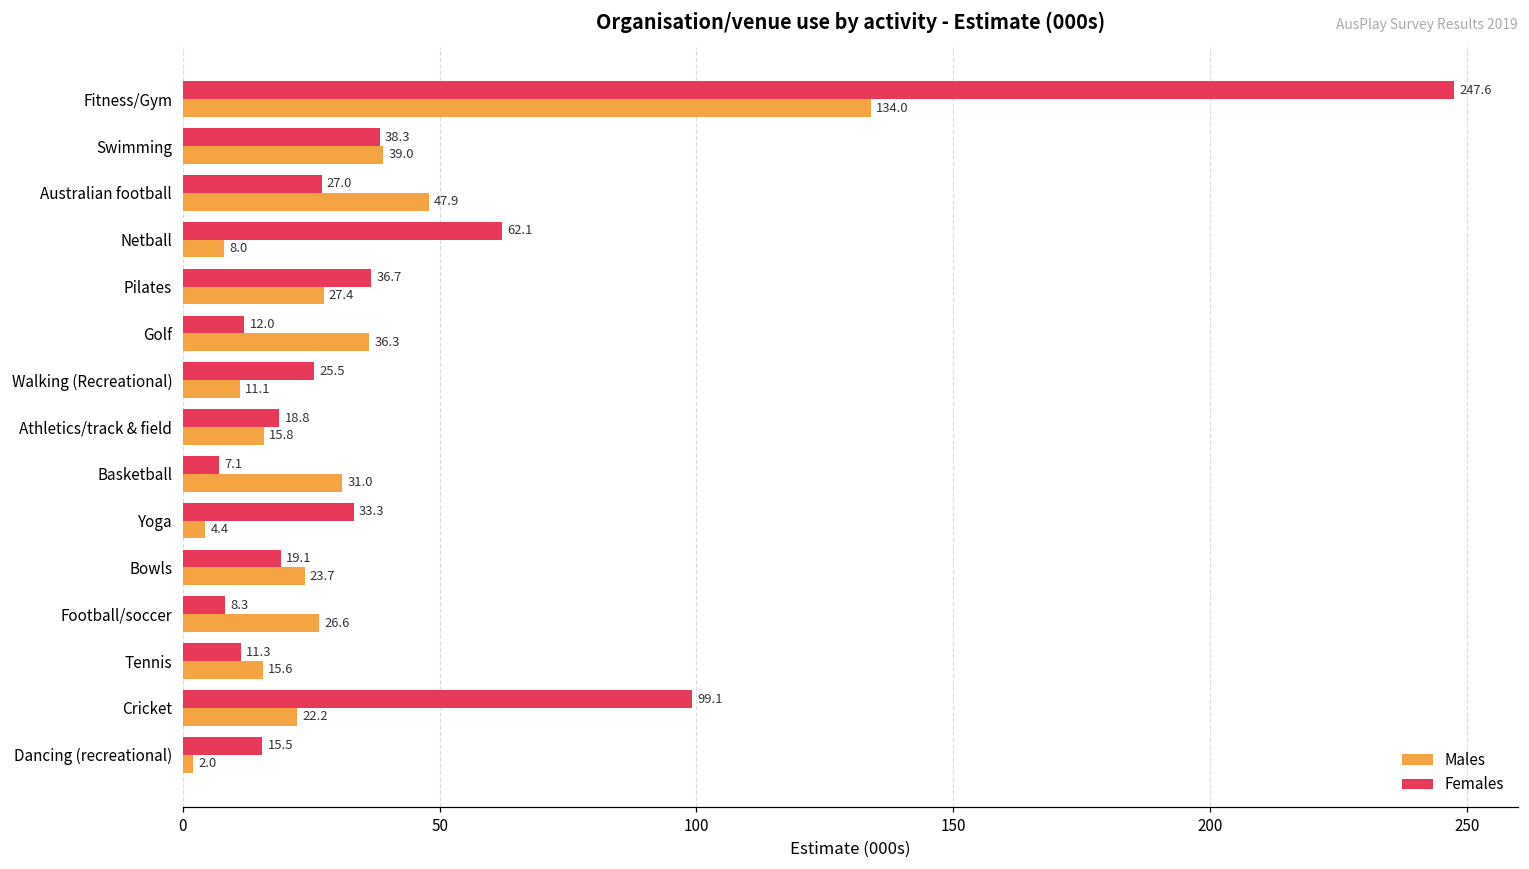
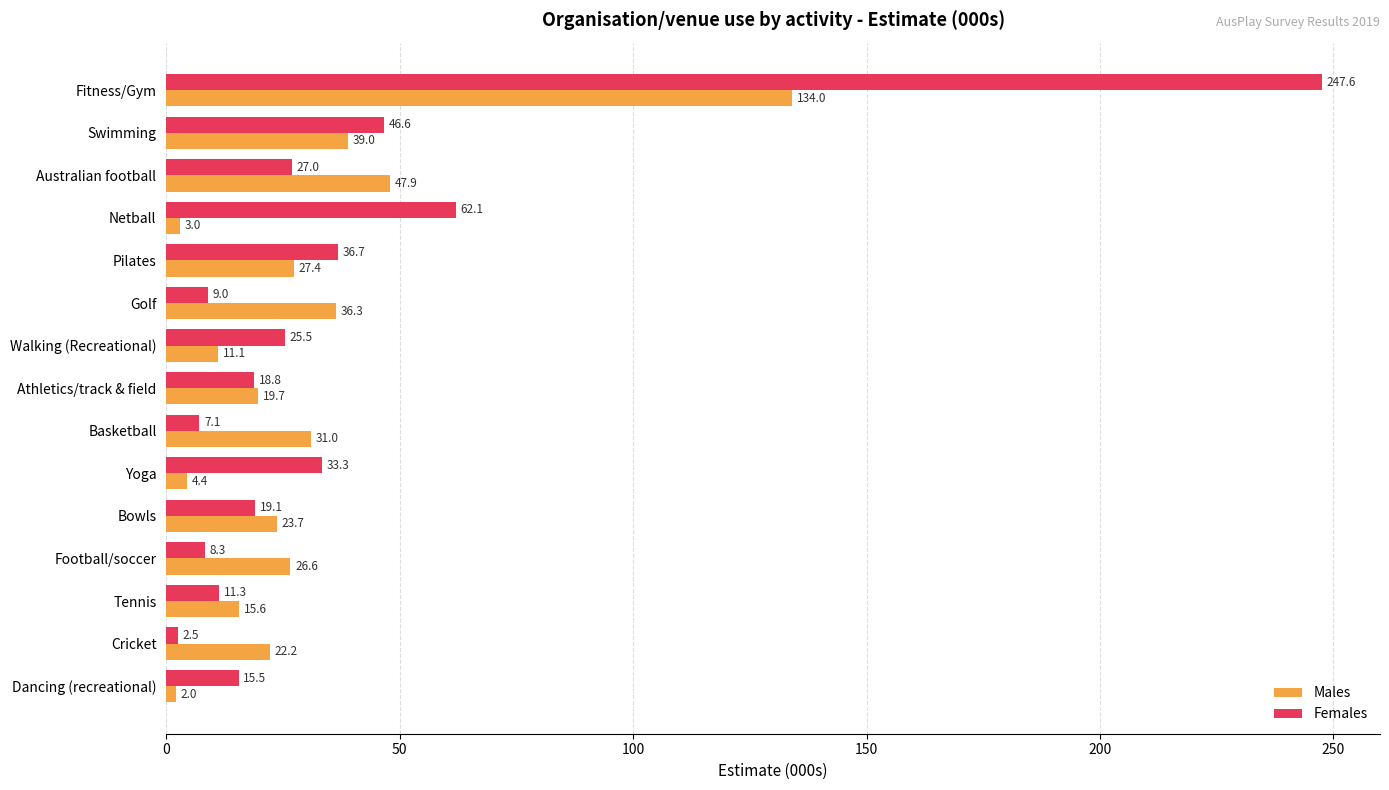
  {
    "Males": {
      "Fitness/Gym": 134.0,
      "Swimming": 39.0,
      "Australian football": 47.9,
-     "Netball": 8.0,
+     "Netball": 3.0,
      "Pilates": 27.4,
      "Golf": 36.3,
      "Walking (Recreational)": 11.1,
-     "Athletics/track & field": 15.8,
+     "Athletics/track & field": 19.7,
      "Basketball": 31.0,
      "Yoga": 4.4,
      "Bowls": 23.7,
      "Football/soccer": 26.6,
      "Tennis": 15.6,
      "Cricket": 22.2,
      "Dancing (recreational)": 2.0
    },
    "Females": {
      "Fitness/Gym": 247.6,
-     "Swimming": 38.3,
+     "Swimming": 46.6,
      "Australian football": 27.0,
      "Netball": 62.1,
      "Pilates": 36.7,
-     "Golf": 12.0,
+     "Golf": 9.0,
      "Walking (Recreational)": 25.5,
      "Athletics/track & field": 18.8,
      "Basketball": 7.1,
      "Yoga": 33.3,
      "Bowls": 19.1,
      "Football/soccer": 8.3,
      "Tennis": 11.3,
-     "Cricket": 99.1,
+     "Cricket": 2.5,
      "Dancing (recreational)": 15.5
    }
  }
